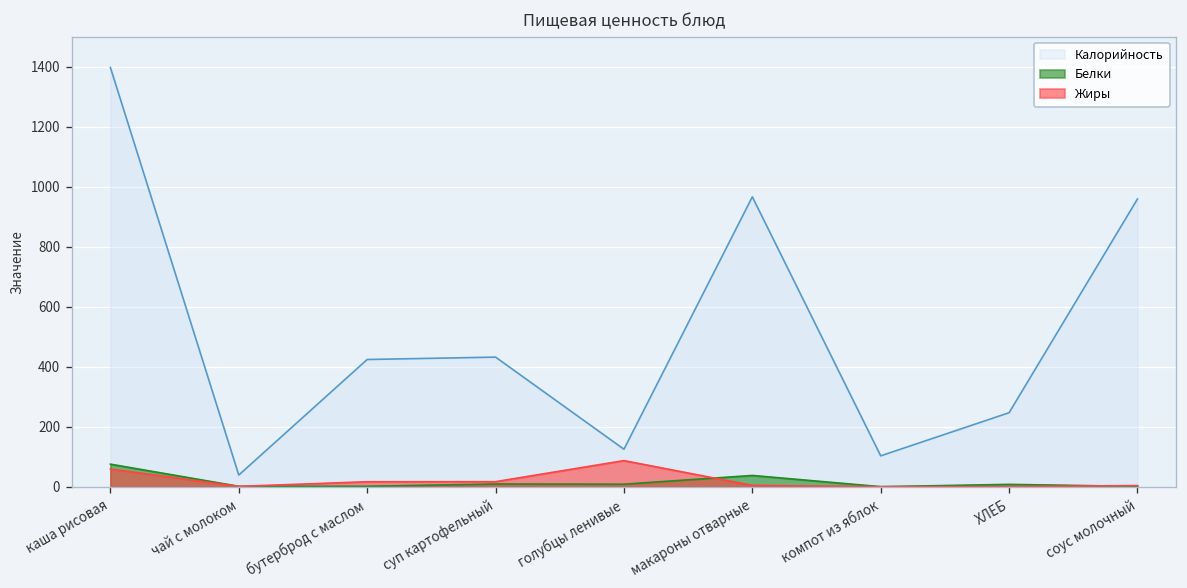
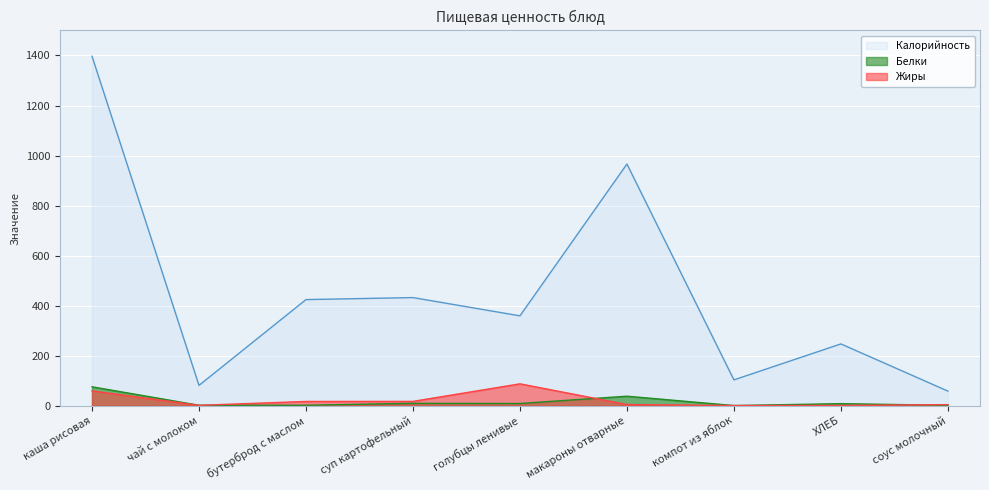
  {
    "Калорийность": {
      "каша рисовая": 1400,
-     "чай с молоком": 40,
+     "чай с молоком": 80,
      "бутерброд с маслом": 420,
      "суп картофельный": 430,
-     "голубцы ленивые": 130,
+     "голубцы ленивые": 360,
      "макароны отварные": 970,
      "компот из яблок": 100,
      "ХЛЕБ": 250,
-     "соус молочный": 960
+     "соус молочный": 60
    },
    "Белки": {
      "каша рисовая": 80,
      "бутерброд с маслом": 0,
      "голубцы ленивые": 10,
      "макароны отварные": 40
    },
    "Жиры": {
      "каша рисовая": 60,
      "бутерброд с маслом": 20,
      "голубцы ленивые": 90,
      "макароны отварные": 0
    }
  }
